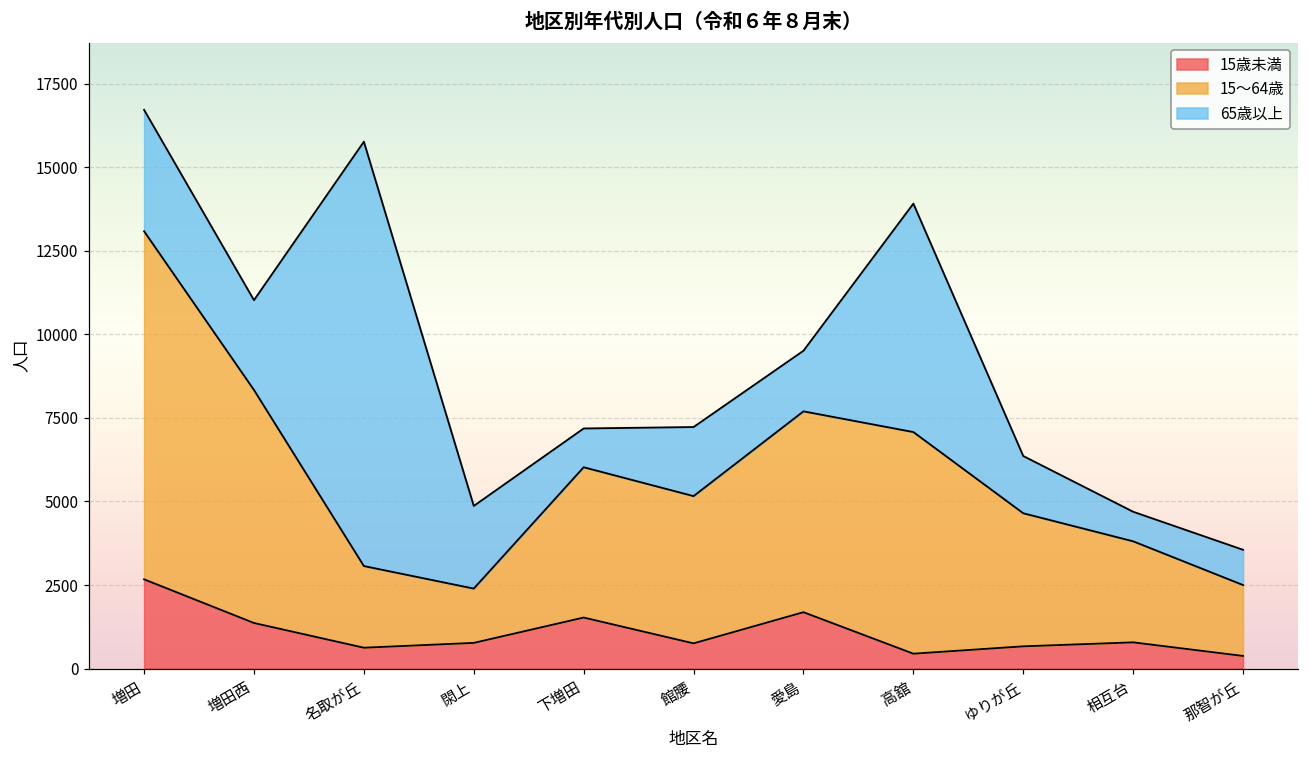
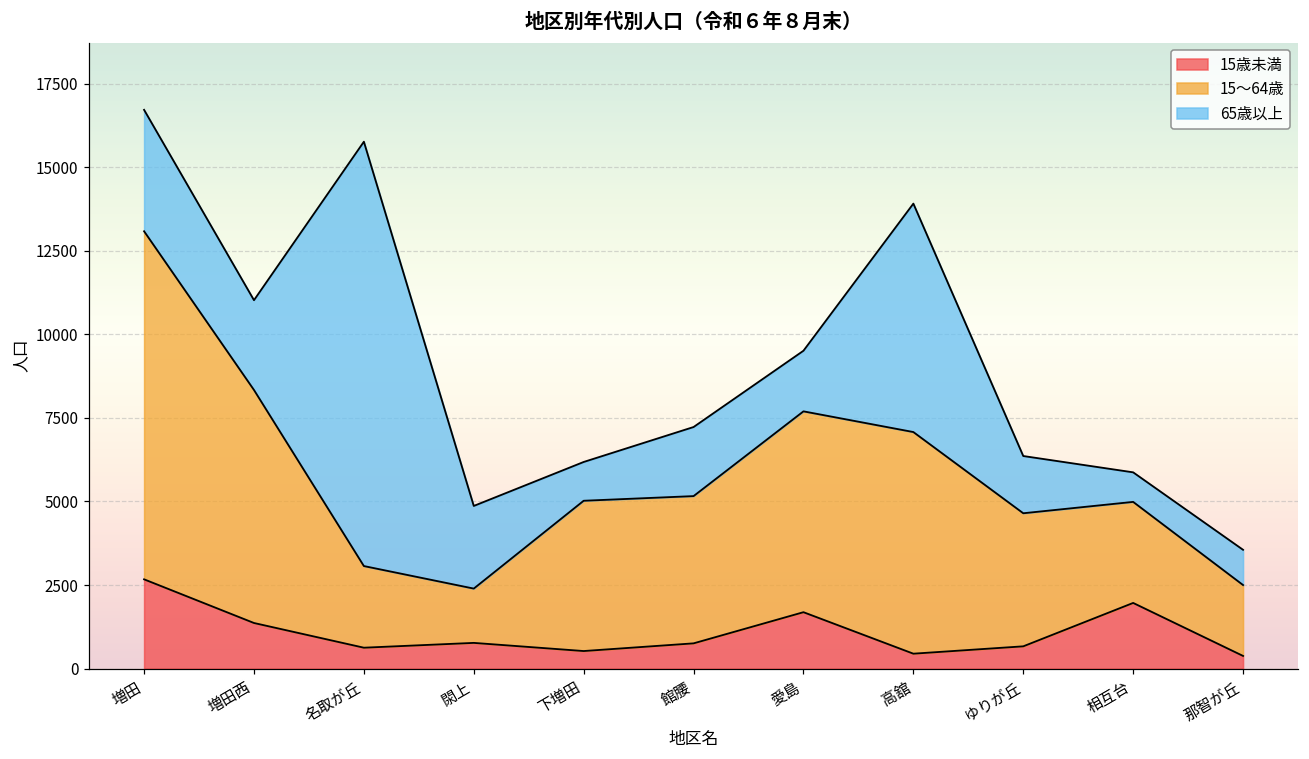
  {
    "15歳未満": {
      "増田": 2700,
      "増田西": 1400,
      "名取が丘": 600,
      "閖上": 800,
-     "下増田": 1500,
+     "下増田": 500,
      "館腰": 800,
      "愛島": 1700,
      "高舘": 400,
      "ゆりが丘": 700,
-     "相互台": 800,
+     "相互台": 2000,
      "那智が丘": 400
    },
    "15～64歳": {
      "増田": 10400,
      "増田西": 7000,
      "名取が丘": 2400,
      "閖上": 1600,
      "下増田": 4500,
      "館腰": 4400,
      "愛島": 6000,
      "高舘": 6600,
      "ゆりが丘": 4000,
      "相互台": 3000,
      "那智が丘": 2100
    },
    "65歳以上": {
      "増田": 3600,
      "増田西": 2700,
      "名取が丘": 12700,
      "閖上": 2500,
      "下増田": 1200,
      "館腰": 2100,
      "愛島": 1800,
      "高舘": 6800,
      "ゆりが丘": 1700,
      "相互台": 900,
      "那智が丘": 1100
    }
  }
